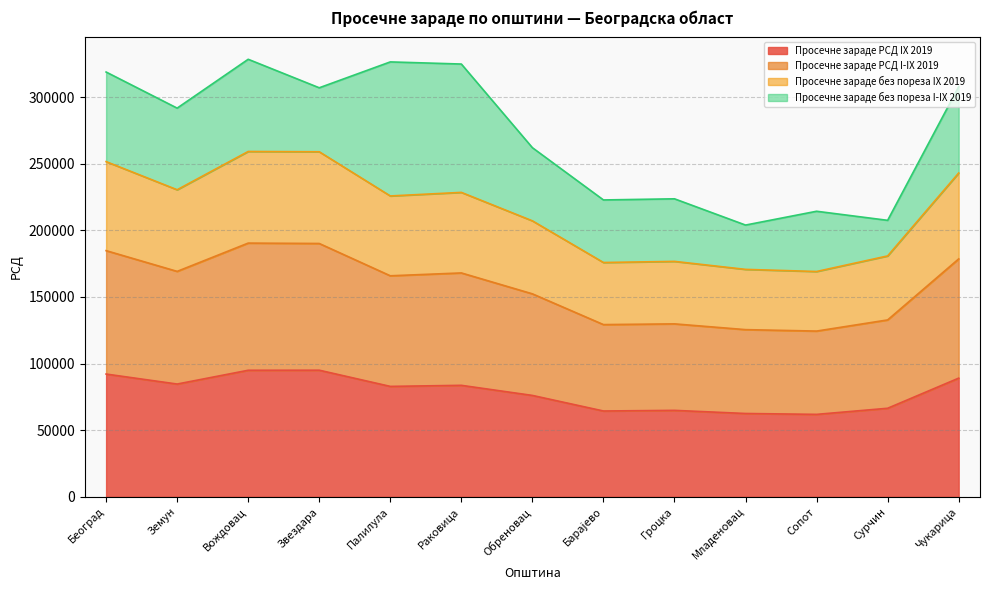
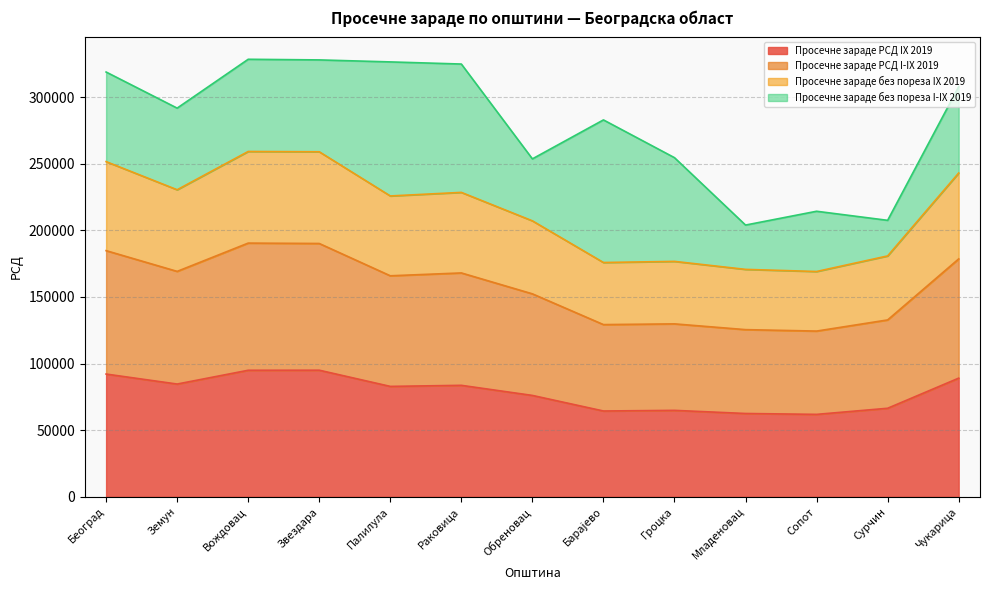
  {
    "Просечне зараде без пореза I-IX 2019": {
      "Београд": 67000,
      "Земун": 61000,
      "Вождовац": 69000,
-     "Звездара": 48000,
+     "Звездара": 69000,
      "Палилула": 101000,
      "Раковица": 96000,
-     "Обреновац": 55000,
-     "Барајево": 47000,
-     "Гроцка": 47000,
+     "Обреновац": 47000,
+     "Барајево": 107000,
+     "Гроцка": 78000,
      "Младеновац": 33000,
      "Сопот": 45000,
      "Сурчин": 27000
    }
  }
